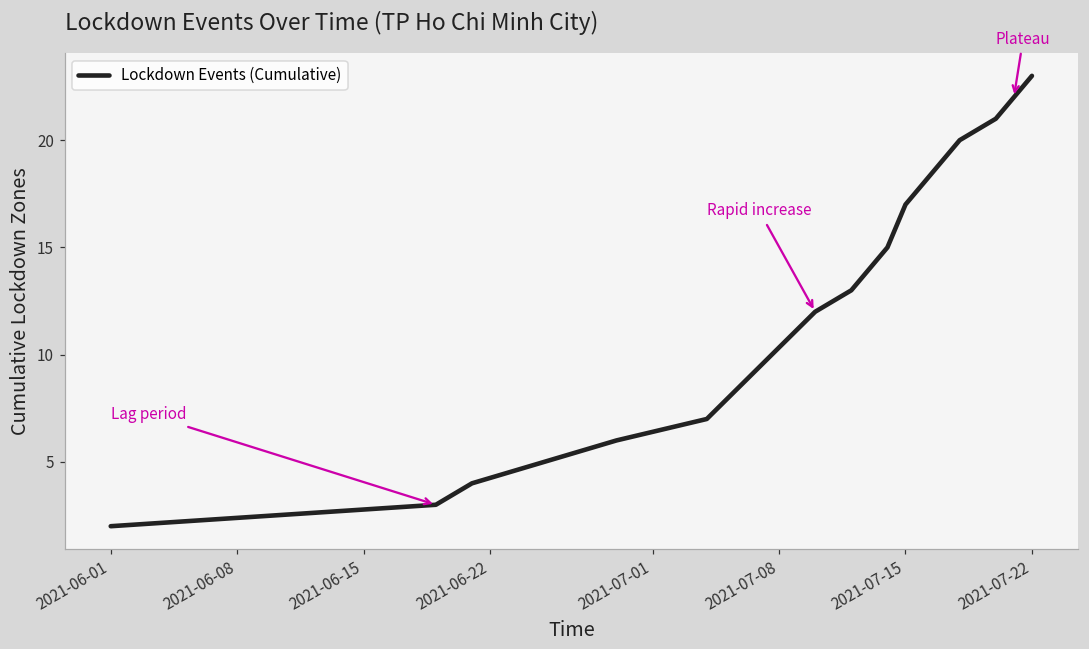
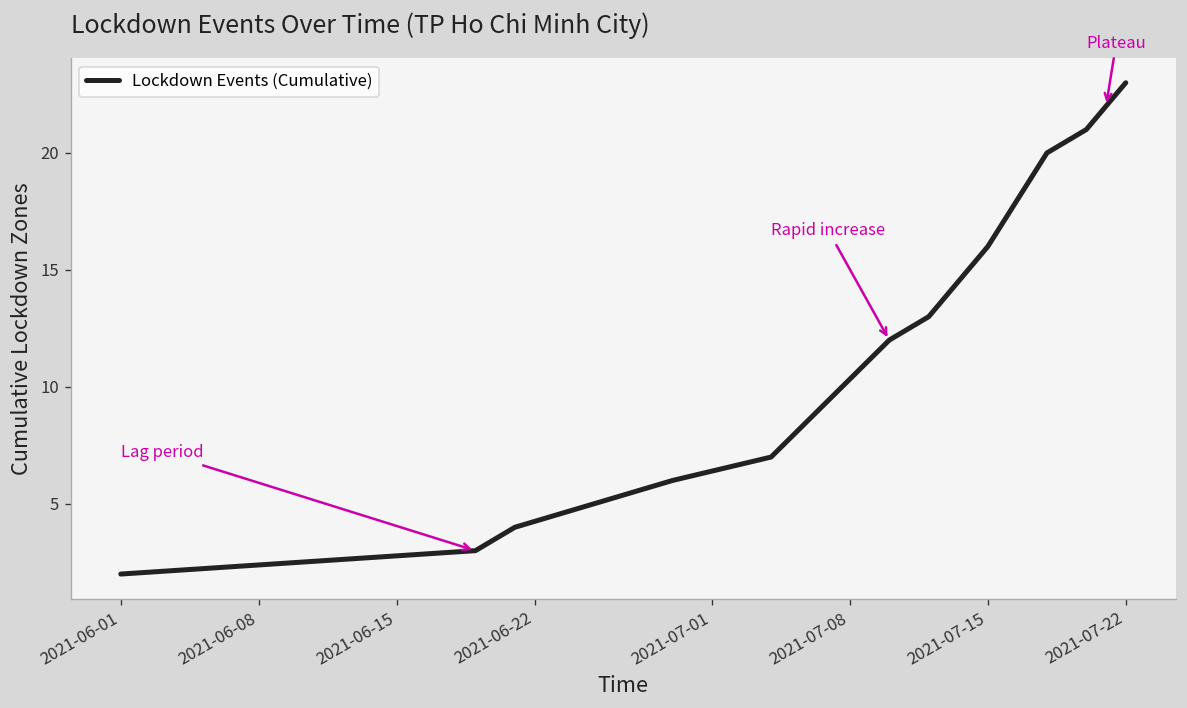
  {
    "2021-06-01": 2,
-   "2021-07-15": 17,
+   "2021-07-15": 16,
    "2021-07-22": 23
  }
